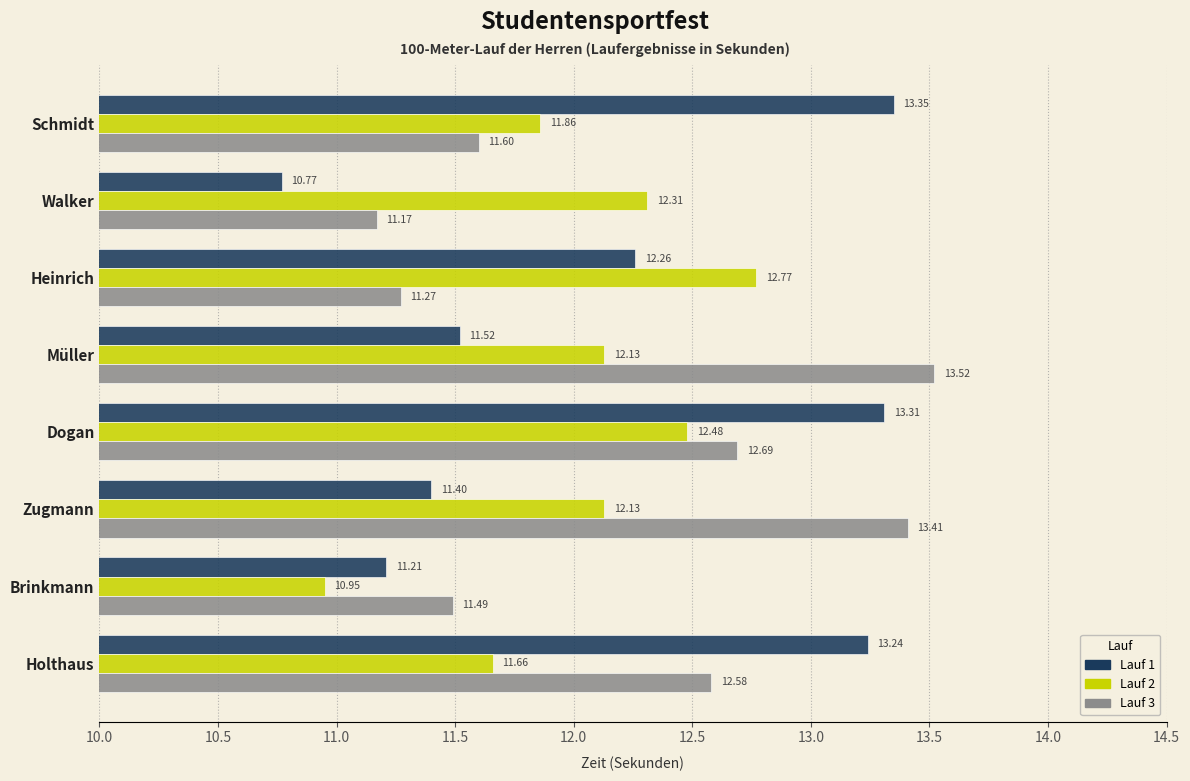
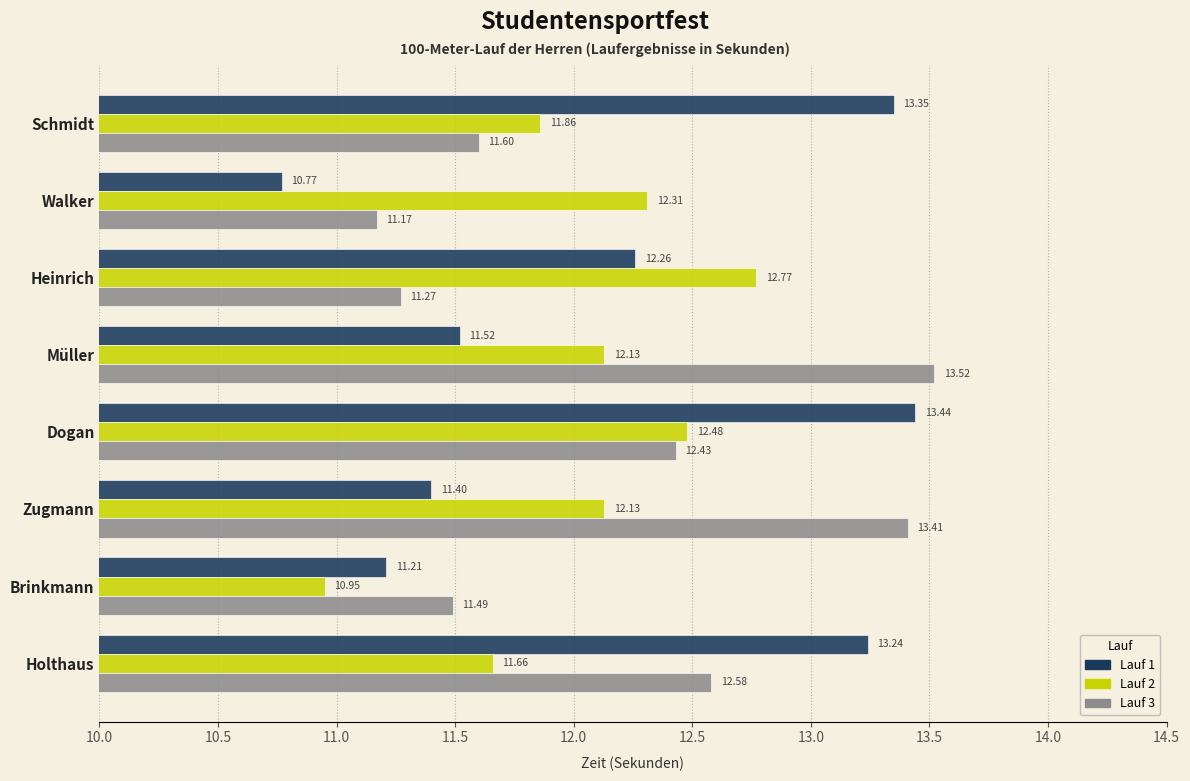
  {
    "Lauf 1": {
      "Schmidt": 13.35,
      "Walker": 10.77,
      "Heinrich": 12.26,
      "Müller": 11.52,
-     "Dogan": 13.31,
+     "Dogan": 13.44,
      "Zugmann": 11.40,
      "Brinkmann": 11.21,
      "Holthaus": 13.24
    },
    "Lauf 2": {
      "Schmidt": 11.86,
      "Walker": 12.31,
      "Heinrich": 12.77,
      "Müller": 12.13,
      "Dogan": 12.48,
      "Zugmann": 12.13,
      "Brinkmann": 10.95,
      "Holthaus": 11.66
    },
    "Lauf 3": {
      "Schmidt": 11.60,
      "Walker": 11.17,
      "Heinrich": 11.27,
      "Müller": 13.52,
-     "Dogan": 12.69,
+     "Dogan": 12.43,
      "Zugmann": 13.41,
      "Brinkmann": 11.49,
      "Holthaus": 12.58
    }
  }
